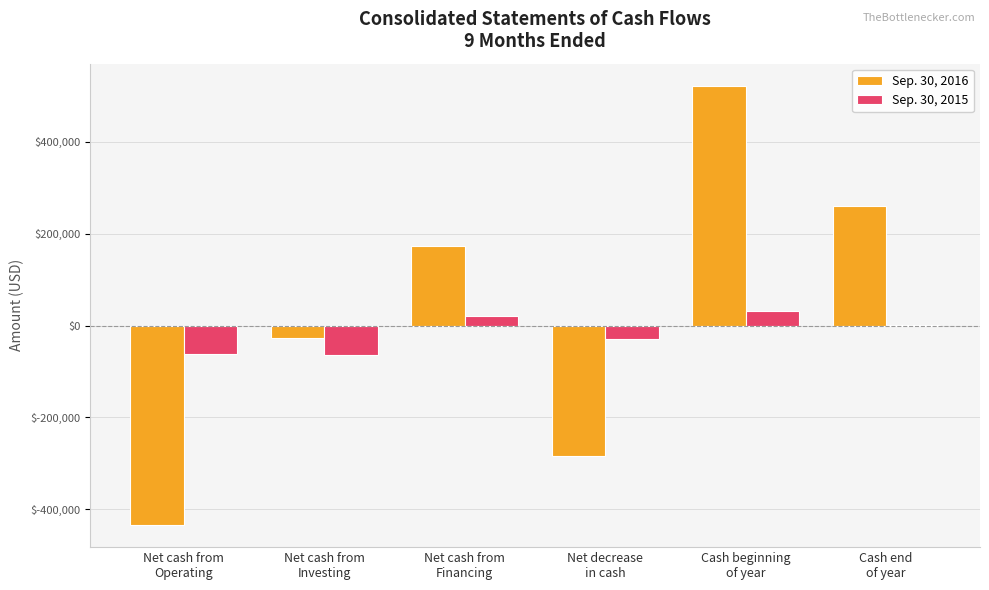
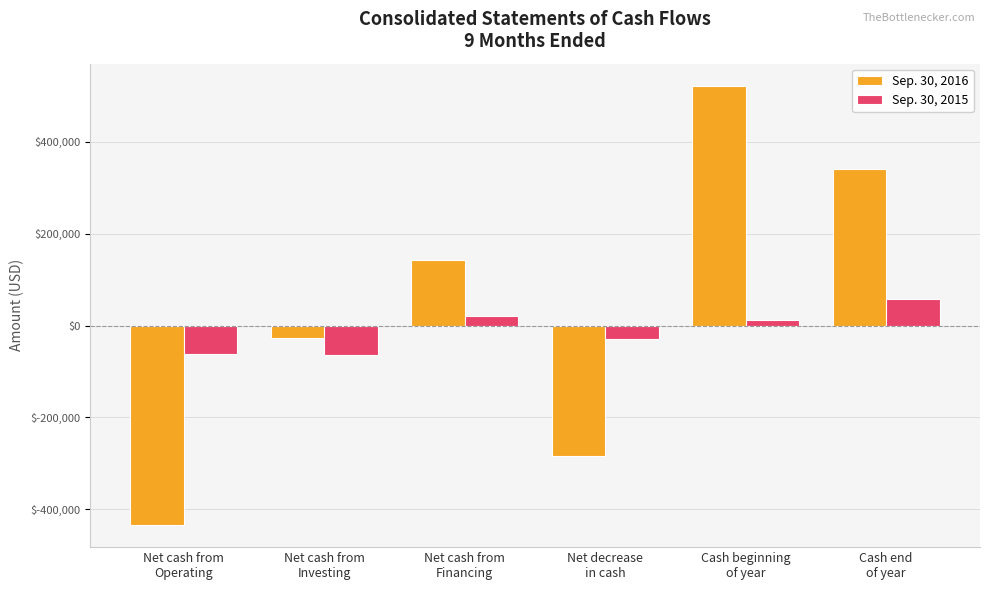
  {
    "Sep. 30, 2016": {
      "Net cash from Operating": "$-430,000",
      "Net cash from Investing": "$-30,000",
-     "Net cash from Financing": "$170,000",
+     "Net cash from Financing": "$140,000",
      "Net decrease in cash": "$-280,000",
      "Cash beginning of year": "$520,000",
-     "Cash end of year": "$260,000"
+     "Cash end of year": "$340,000"
    },
    "Sep. 30, 2015": {
      "Net cash from Operating": "$-60,000",
      "Net cash from Investing": "$-60,000",
      "Net cash from Financing": "$20,000",
      "Net decrease in cash": "$-30,000",
-     "Cash beginning of year": "$30,000",
-     "Cash end of year": "$0"
+     "Cash beginning of year": "$10,000",
+     "Cash end of year": "$60,000"
    }
  }
